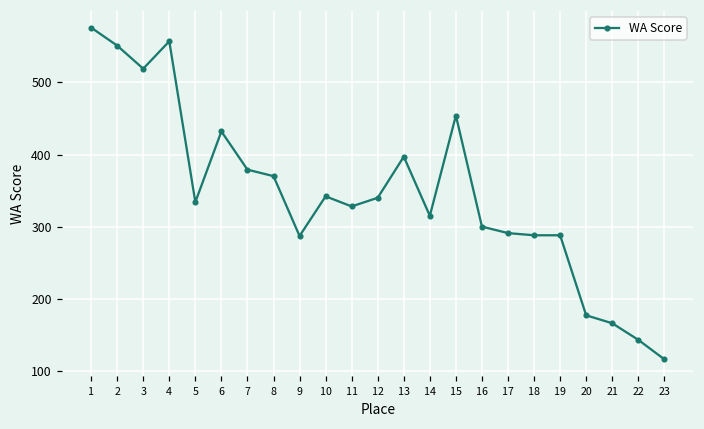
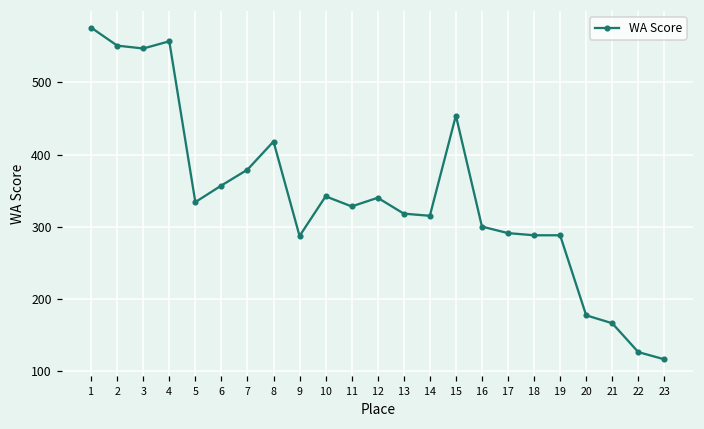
  {
    "1": 580,
    "2": 550,
-   "3": 520,
+   "3": 550,
    "4": 560,
    "5": 330,
-   "6": 430,
+   "6": 360,
    "7": 380,
-   "8": 370,
+   "8": 420,
    "9": 290,
    "10": 340,
    "11": 330,
    "12": 340,
-   "13": 400,
+   "13": 320,
    "14": 320,
    "15": 450,
    "16": 300,
    "17": 290,
    "18": 290,
    "19": 290,
    "20": 180,
    "21": 170,
-   "22": 140,
+   "22": 130,
    "23": 120
  }
